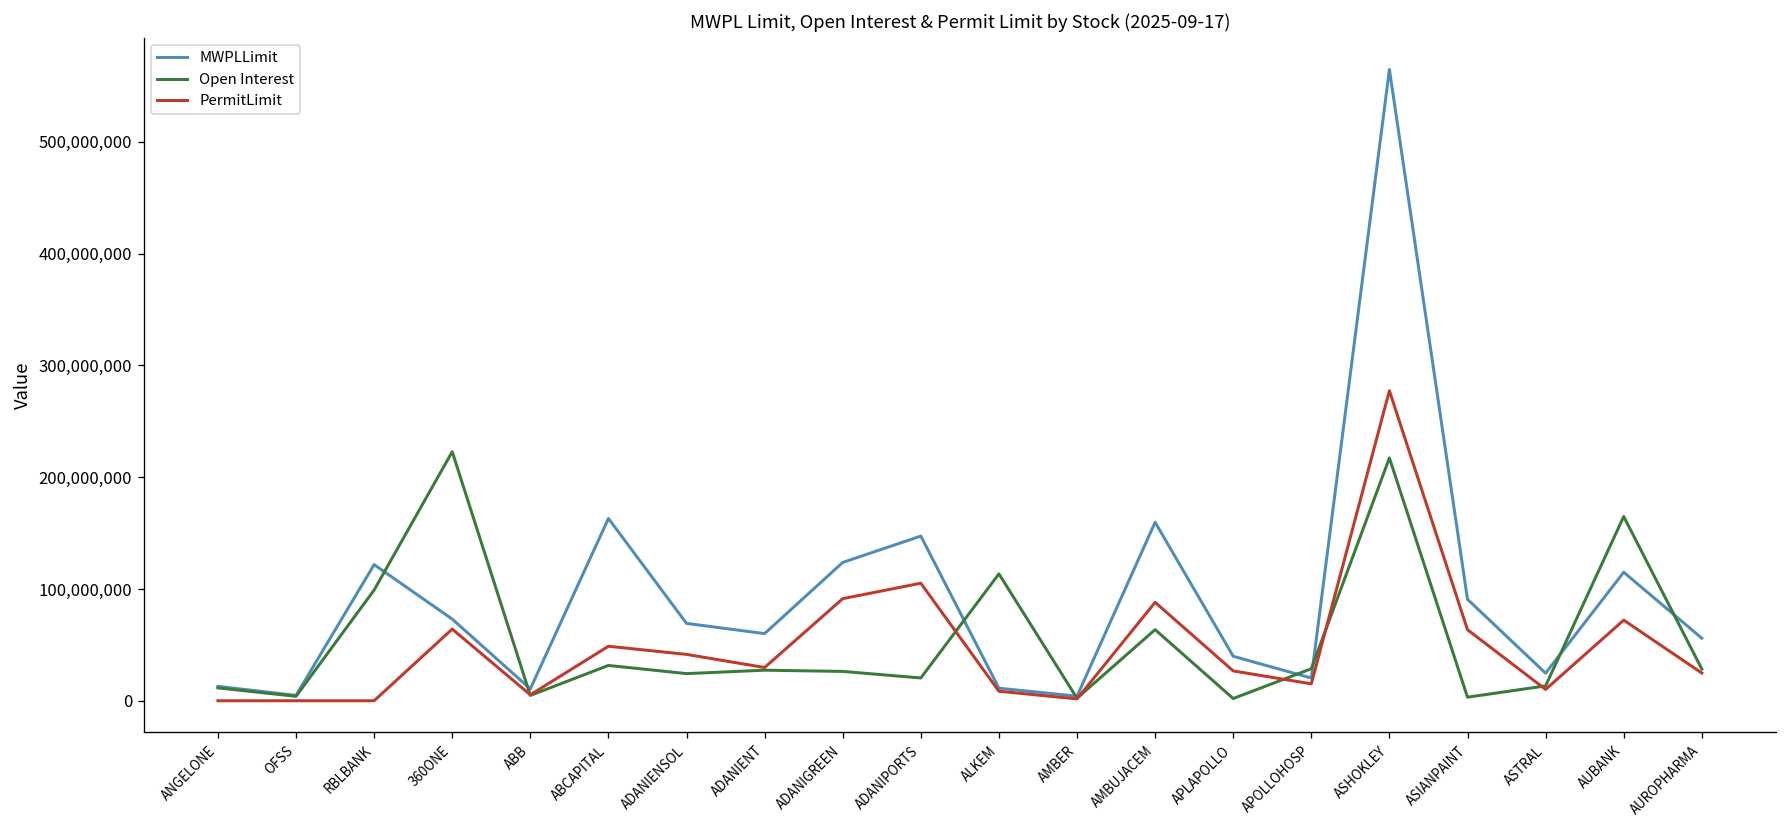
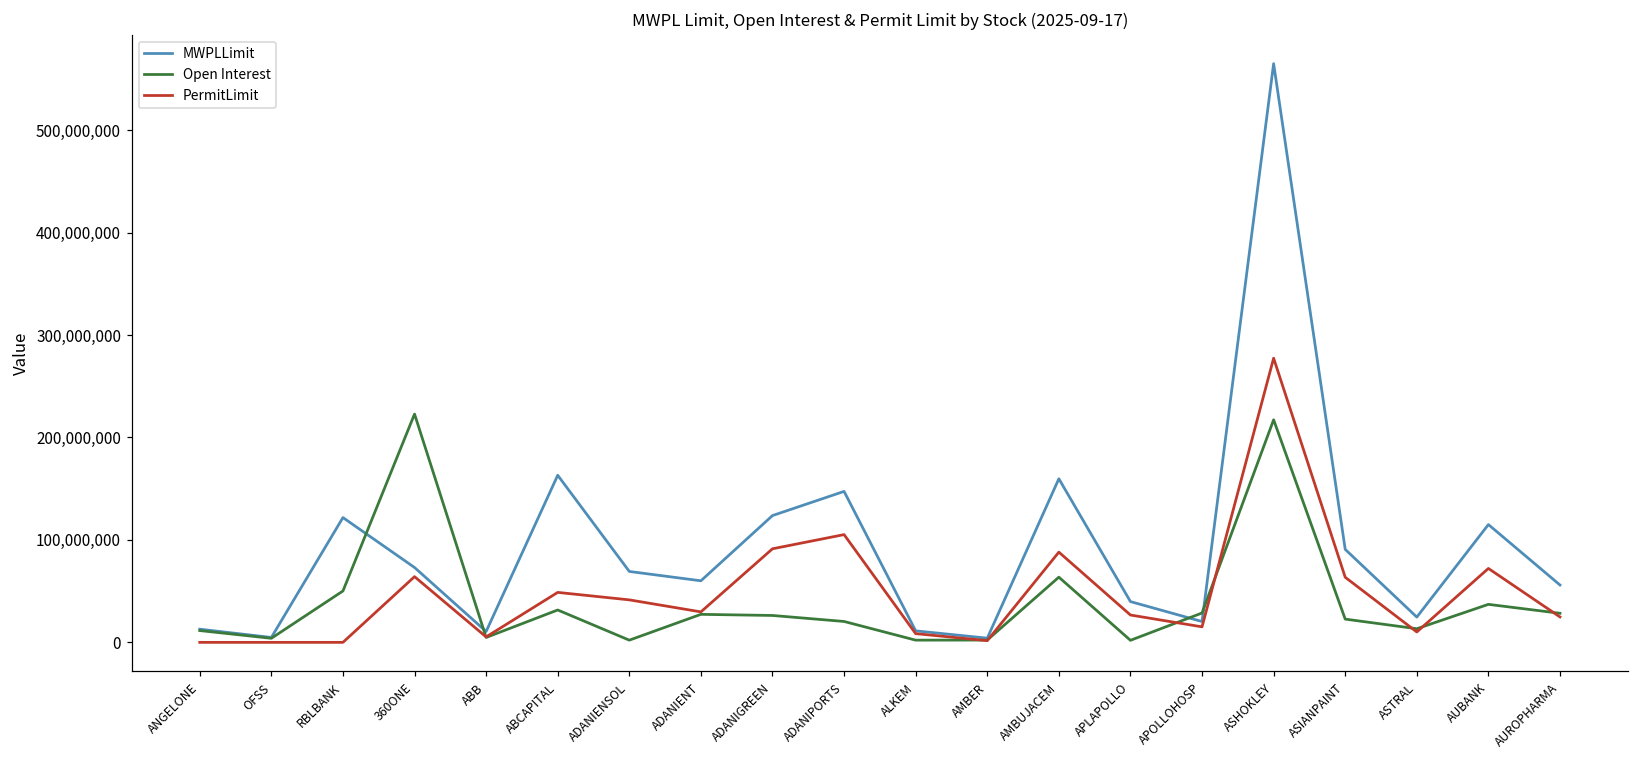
  {
    "MWPLLimit": {
      "RBLBANK": "120,000,000",
      "360ONE": "70,000,000",
      "ABB": "10,000,000",
      "ABCAPITAL": "160,000,000",
      "ADANIENSOL": "70,000,000",
      "ADANIENT": "60,000,000",
      "ADANIGREEN": "120,000,000",
      "ADANIPORTS": "150,000,000",
      "AMBUJACEM": "160,000,000",
      "APLAPOLLO": "40,000,000",
      "APOLLOHOSP": "20,000,000",
      "ASHOKLEY": "560,000,000",
      "ASIANPAINT": "90,000,000",
      "ASTRAL": "20,000,000",
      "AUBANK": "110,000,000",
      "AUROPHARMA": "60,000,000"
    },
    "Open Interest": {
-     "RBLBANK": "100,000,000",
+     "RBLBANK": "50,000,000",
      "360ONE": "220,000,000",
      "ABCAPITAL": "30,000,000",
-     "ADANIENSOL": "20,000,000",
+     "ADANIENSOL": "0",
      "ADANIGREEN": "30,000,000",
      "ADANIPORTS": "20,000,000",
-     "ALKEM": "110,000,000",
+     "ALKEM": "0",
      "AMBUJACEM": "60,000,000",
      "APLAPOLLO": "0",
      "APOLLOHOSP": "30,000,000",
      "ASHOKLEY": "220,000,000",
-     "ASIANPAINT": "0",
+     "ASIANPAINT": "20,000,000",
      "ASTRAL": "10,000,000",
-     "AUBANK": "160,000,000",
+     "AUBANK": "40,000,000",
      "AUROPHARMA": "30,000,000"
    },
    "PermitLimit": {
      "ANGELONE": "0",
      "OFSS": "0",
      "RBLBANK": "0",
      "360ONE": "60,000,000",
      "ABCAPITAL": "50,000,000",
      "ADANIENSOL": "40,000,000",
      "ADANIGREEN": "90,000,000",
      "ADANIPORTS": "110,000,000",
      "AMBUJACEM": "90,000,000",
      "APLAPOLLO": "30,000,000",
      "APOLLOHOSP": "20,000,000",
      "ASHOKLEY": "280,000,000",
      "ASIANPAINT": "60,000,000",
      "ASTRAL": "10,000,000",
      "AUBANK": "70,000,000",
      "AUROPHARMA": "20,000,000"
    }
  }
